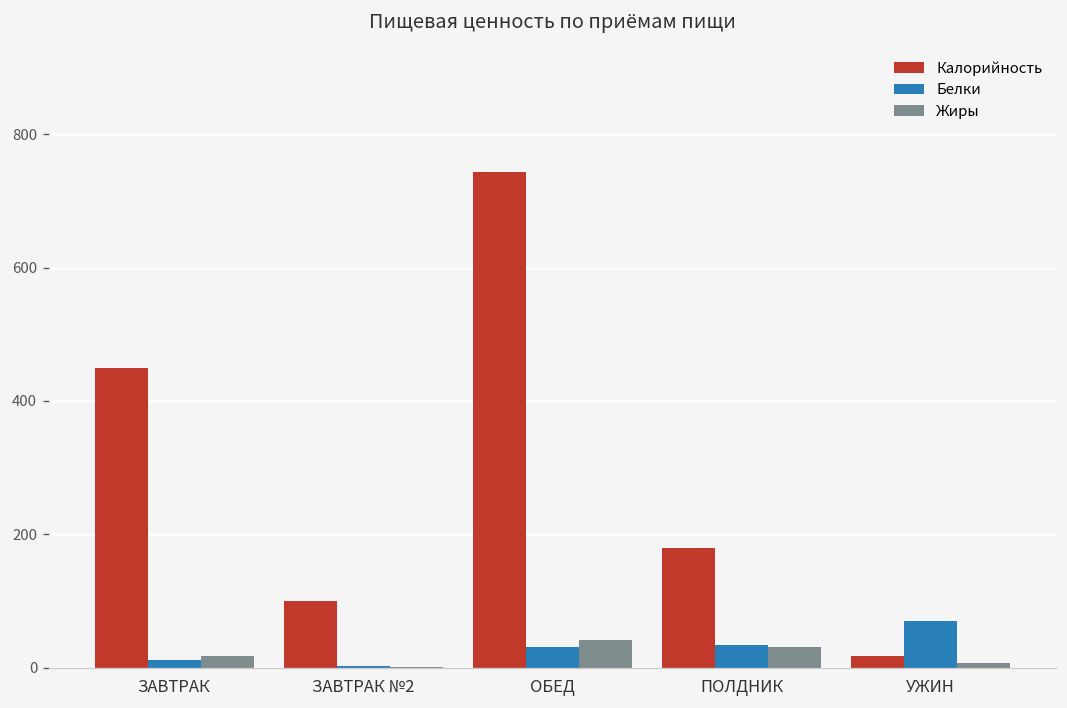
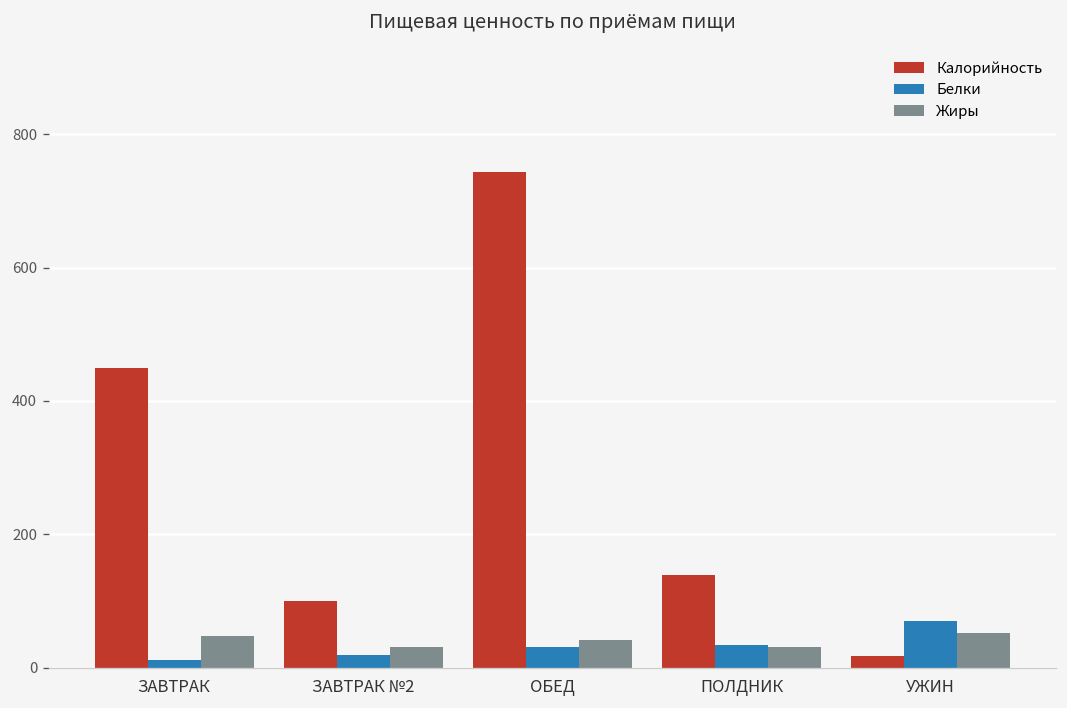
  {
    "Калорийность": {
      "ЗАВТРАК": 450,
      "ЗАВТРАК №2": 100,
      "ОБЕД": 740,
-     "ПОЛДНИК": 180,
+     "ПОЛДНИК": 140,
      "УЖИН": 20
    },
    "Белки": {
      "ЗАВТРАК": 10,
-     "ЗАВТРАК №2": 0,
+     "ЗАВТРАК №2": 20,
      "ОБЕД": 30,
      "ПОЛДНИК": 30,
      "УЖИН": 70
    },
    "Жиры": {
-     "ЗАВТРАК": 20,
-     "ЗАВТРАК №2": 0,
+     "ЗАВТРАК": 50,
+     "ЗАВТРАК №2": 30,
      "ОБЕД": 40,
      "ПОЛДНИК": 30,
-     "УЖИН": 10
+     "УЖИН": 50
    }
  }
